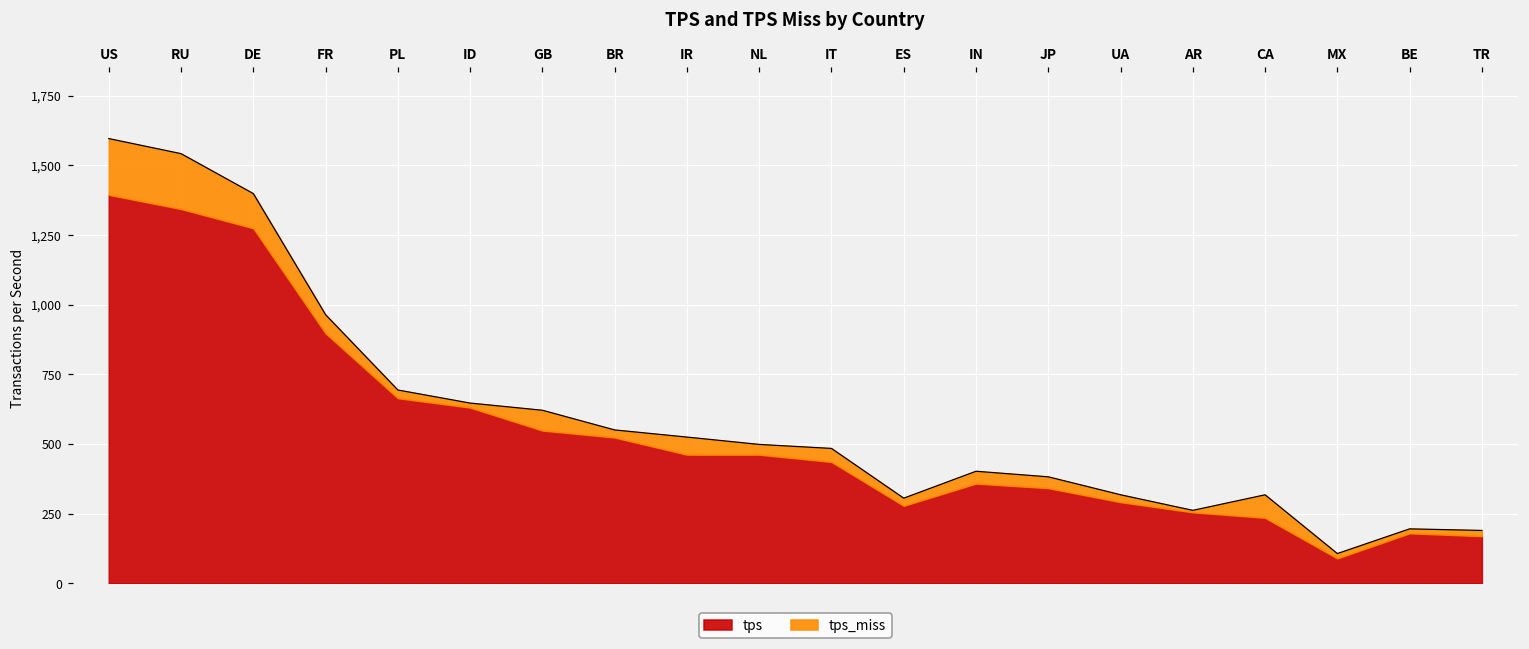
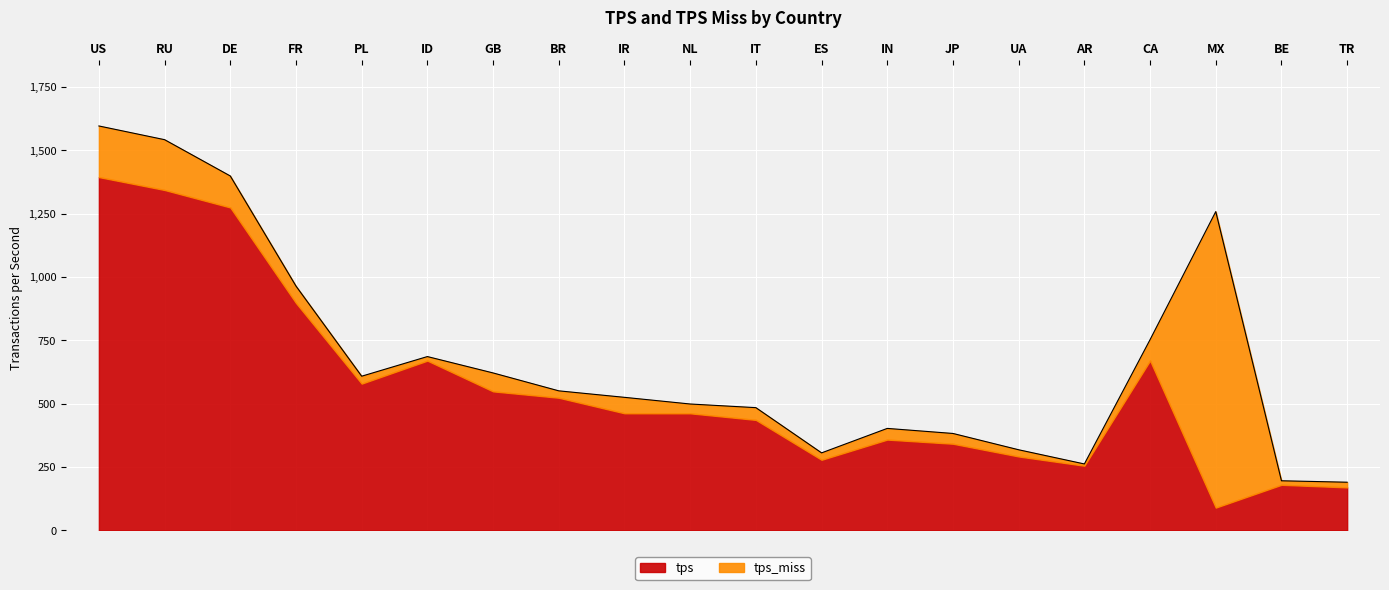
  {
    "tps": {
      "US": "1,390",
      "RU": "1,340",
      "DE": "1,270",
      "FR": "900",
-     "PL": "660",
-     "ID": "630",
+     "PL": "580",
+     "ID": "670",
      "GB": "550",
      "BR": "520",
      "IR": "460",
      "NL": "460",
      "IT": "440",
      "ES": "280",
      "IN": "360",
      "JP": "340",
      "UA": "290",
-     "CA": "240",
+     "CA": "670",
      "MX": "90",
      "BE": "180",
      "TR": "170"
    },
    "tps_miss": {
      "US": "200",
      "RU": "200",
      "DE": "120",
      "FR": "70",
      "PL": "30",
      "ID": "20",
      "GB": "70",
      "BR": "30",
      "IR": "60",
      "NL": "40",
      "IT": "50",
      "ES": "30",
      "IN": "40",
      "JP": "40",
      "UA": "30",
      "CA": "80",
-     "MX": "20",
+     "MX": "1,170",
      "BE": "20",
      "TR": "20"
    }
  }
